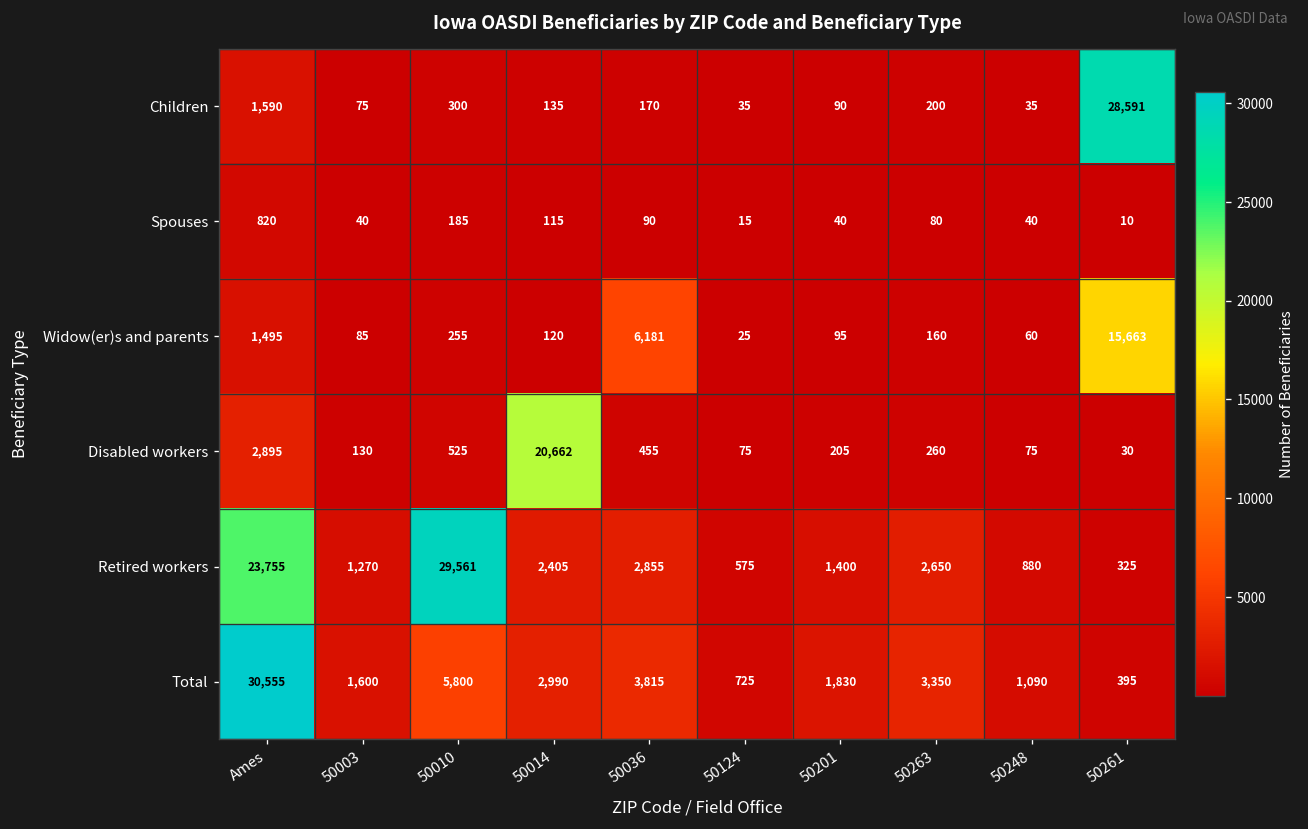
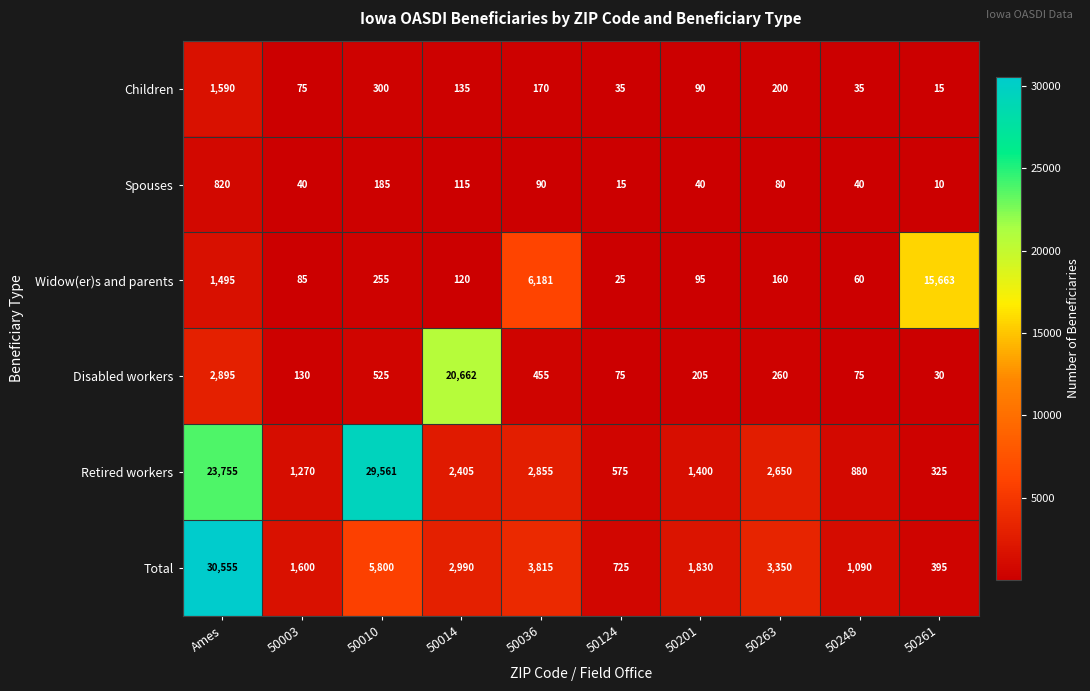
  {
    "Children": {
      "Ames": "1,590",
      "50003": "75",
      "50010": "300",
      "50014": "135",
      "50036": "170",
      "50124": "35",
      "50201": "90",
      "50263": "200",
      "50248": "35",
-     "50261": "28,591"
+     "50261": "15"
    },
    "Spouses": {
      "Ames": "820",
      "50003": "40",
      "50010": "185",
      "50014": "115",
      "50036": "90",
      "50124": "15",
      "50201": "40",
      "50263": "80",
      "50248": "40",
      "50261": "10"
    },
    "Widow(er)s and parents": {
      "Ames": "1,495",
      "50003": "85",
      "50010": "255",
      "50014": "120",
      "50036": "6,181",
      "50124": "25",
      "50201": "95",
      "50263": "160",
      "50248": "60",
      "50261": "15,663"
    },
    "Disabled workers": {
      "Ames": "2,895",
      "50003": "130",
      "50010": "525",
      "50014": "20,662",
      "50036": "455",
      "50124": "75",
      "50201": "205",
      "50263": "260",
      "50248": "75",
      "50261": "30"
    },
    "Retired workers": {
      "Ames": "23,755",
      "50003": "1,270",
      "50010": "29,561",
      "50014": "2,405",
      "50036": "2,855",
      "50124": "575",
      "50201": "1,400",
      "50263": "2,650",
      "50248": "880",
      "50261": "325"
    },
    "Total": {
      "Ames": "30,555",
      "50003": "1,600",
      "50010": "5,800",
      "50014": "2,990",
      "50036": "3,815",
      "50124": "725",
      "50201": "1,830",
      "50263": "3,350",
      "50248": "1,090",
      "50261": "395"
    }
  }
